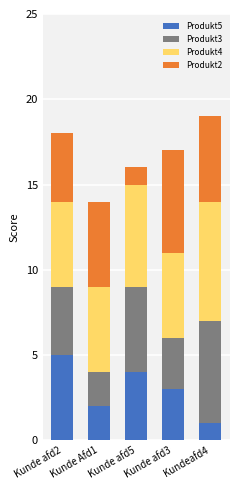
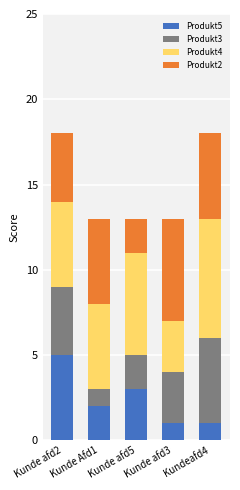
  {
    "Produkt5": {
      "Kunde afd2": 5,
      "Kunde Afd1": 2,
-     "Kunde afd5": 4,
-     "Kunde afd3": 3,
+     "Kunde afd5": 3,
+     "Kunde afd3": 1,
      "Kundeafd4": 1
    },
    "Produkt3": {
      "Kunde afd2": 4,
-     "Kunde Afd1": 2,
-     "Kunde afd5": 5,
+     "Kunde Afd1": 1,
+     "Kunde afd5": 2,
      "Kunde afd3": 3,
-     "Kundeafd4": 6
+     "Kundeafd4": 5
    },
    "Produkt4": {
      "Kunde afd2": 5,
      "Kunde Afd1": 5,
      "Kunde afd5": 6,
-     "Kunde afd3": 5,
+     "Kunde afd3": 3,
      "Kundeafd4": 7
    },
    "Produkt2": {
      "Kunde afd2": 4,
      "Kunde Afd1": 5,
-     "Kunde afd5": 1,
+     "Kunde afd5": 2,
      "Kunde afd3": 6,
      "Kundeafd4": 5
    }
  }
